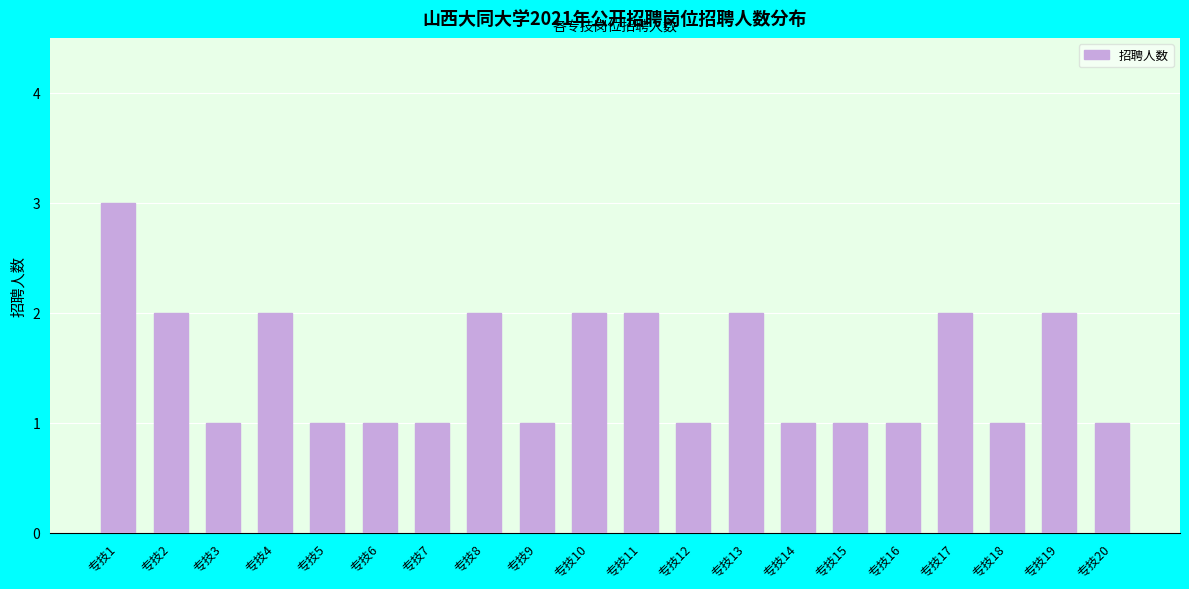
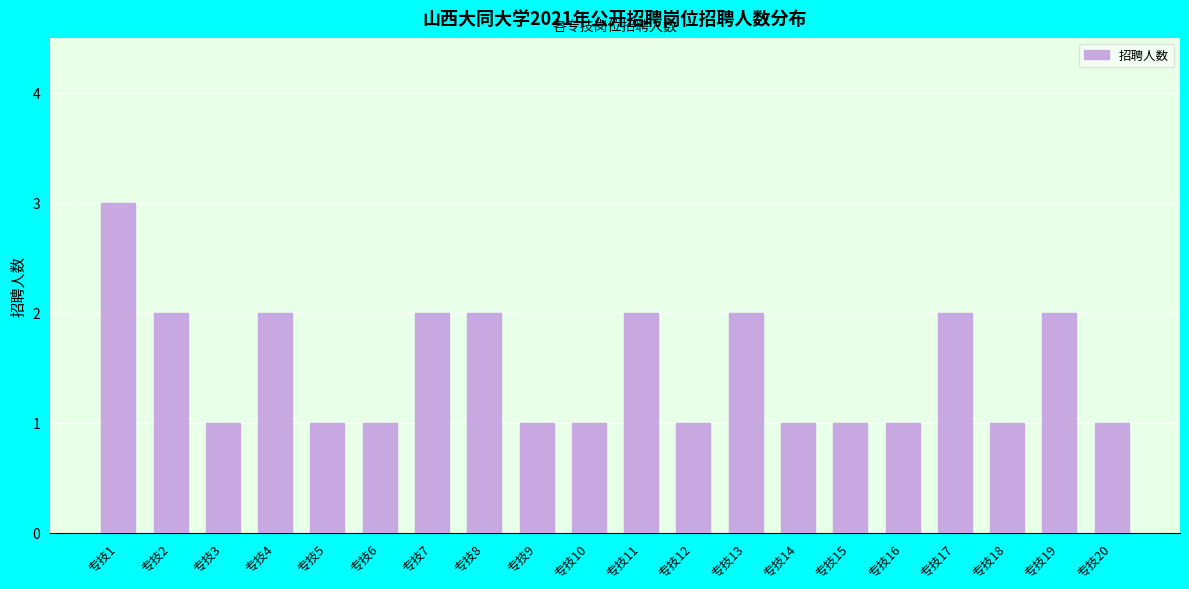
  {
    "专技1": 3,
    "专技2": 2,
    "专技3": 1,
    "专技4": 2,
    "专技5": 1,
    "专技6": 1,
-   "专技7": 1,
+   "专技7": 2,
    "专技8": 2,
    "专技9": 1,
-   "专技10": 2,
+   "专技10": 1,
    "专技11": 2,
    "专技12": 1,
    "专技13": 2,
    "专技14": 1,
    "专技15": 1,
    "专技16": 1,
    "专技17": 2,
    "专技18": 1,
    "专技19": 2,
    "专技20": 1
  }
